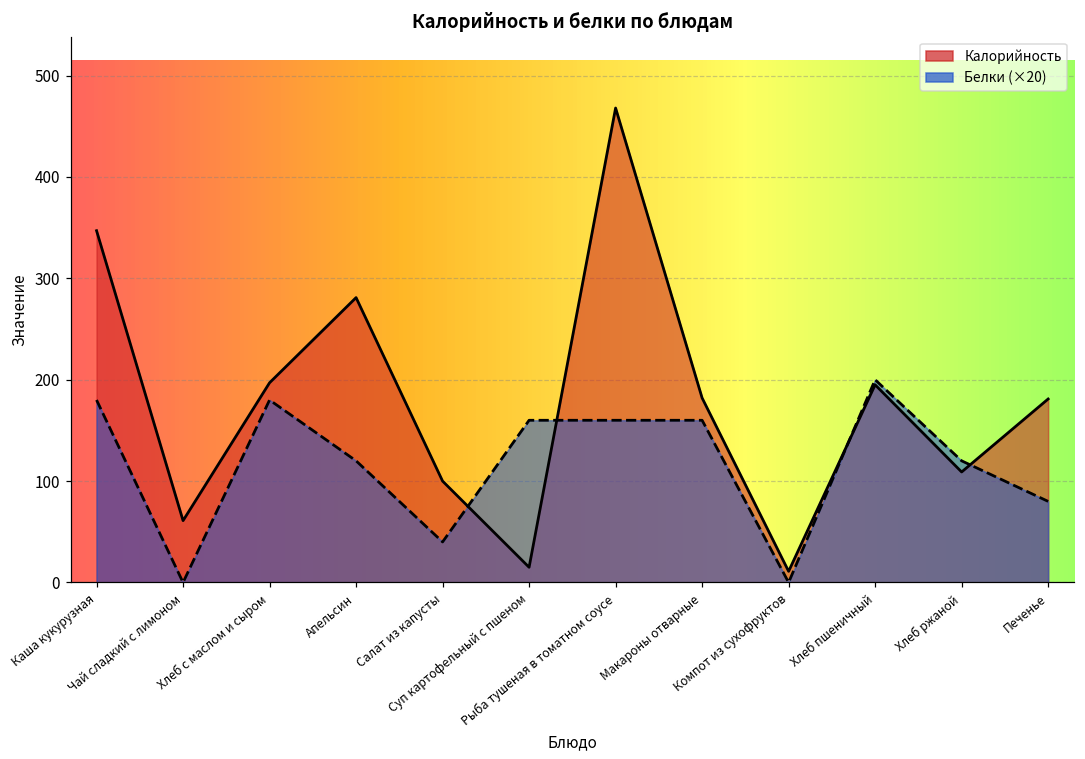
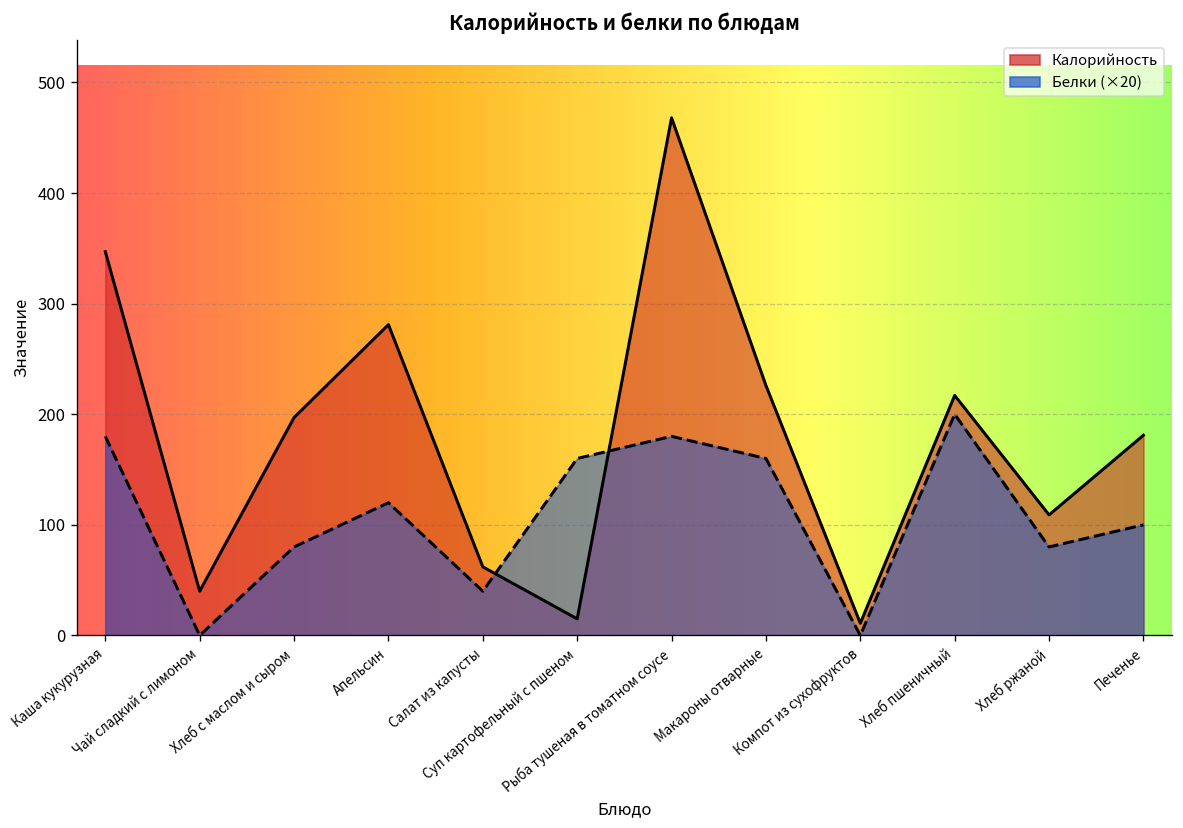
  {
    "Калорийность": {
      "Каша кукурузная": 350,
-     "Чай сладкий с лимоном": 60,
+     "Чай сладкий с лимоном": 40,
      "Хлеб с маслом и сыром": 200,
      "Апельсин": 280,
-     "Салат из капусты": 100,
+     "Салат из капусты": 60,
      "Суп картофельный с пшеном": 20,
      "Рыба тушеная в томатном соусе": 470,
-     "Макароны отварные": 180,
+     "Макароны отварные": 230,
      "Компот из сухофруктов": 10,
-     "Хлеб пшеничный": 200,
+     "Хлеб пшеничный": 220,
      "Хлеб ржаной": 110,
      "Печенье": 180
    },
    "Белки (×20)": {
      "Каша кукурузная": 180,
      "Чай сладкий с лимоном": 0,
-     "Хлеб с маслом и сыром": 180,
+     "Хлеб с маслом и сыром": 80,
      "Апельсин": 120,
      "Салат из капусты": 40,
      "Суп картофельный с пшеном": 160,
-     "Рыба тушеная в томатном соусе": 160,
+     "Рыба тушеная в томатном соусе": 180,
      "Макароны отварные": 160,
      "Компот из сухофруктов": 0,
      "Хлеб пшеничный": 200,
-     "Хлеб ржаной": 120,
-     "Печенье": 80
+     "Хлеб ржаной": 80,
+     "Печенье": 100
    }
  }
